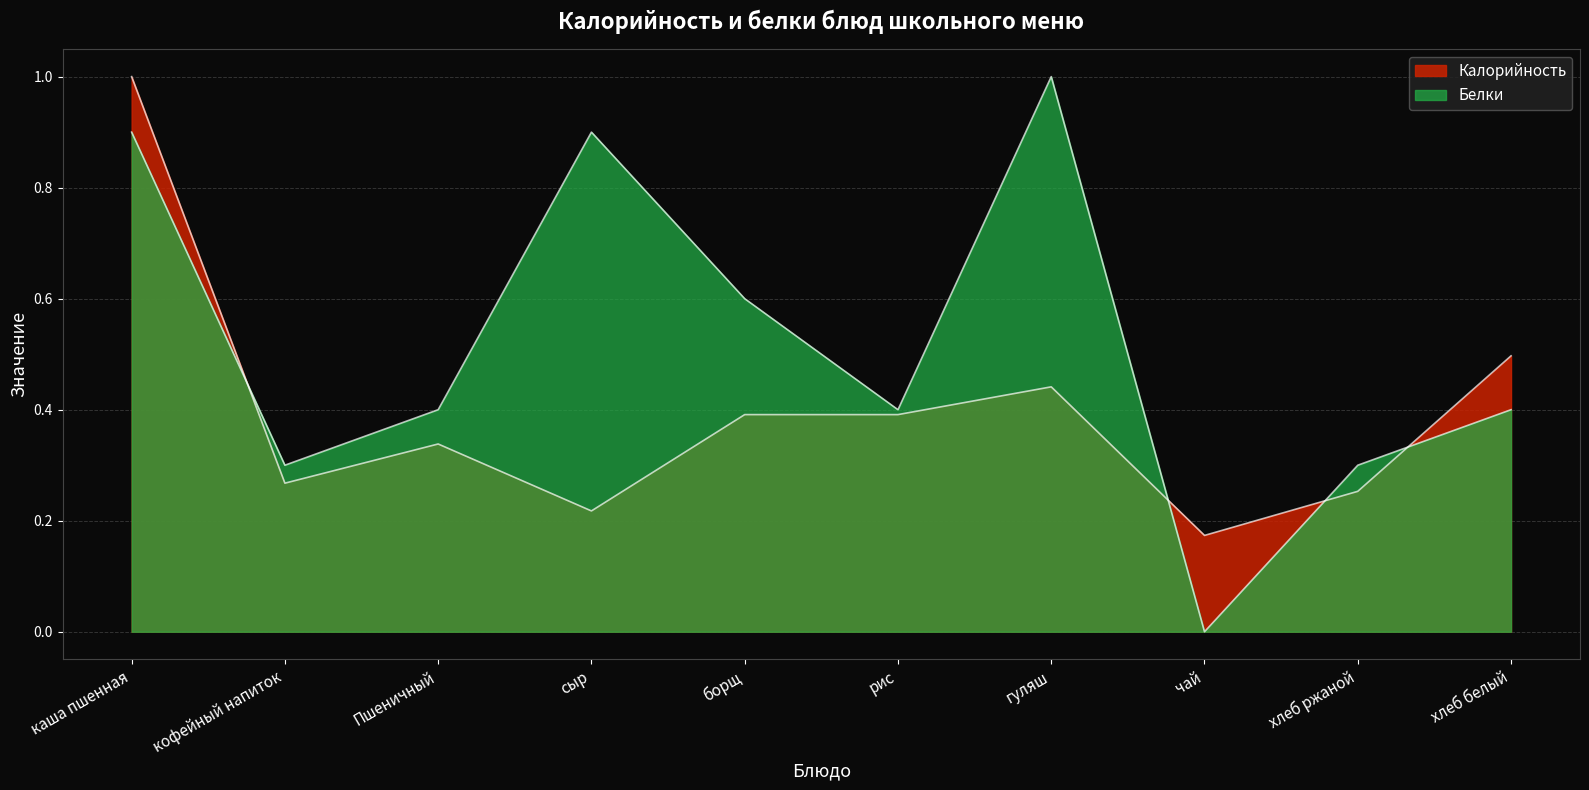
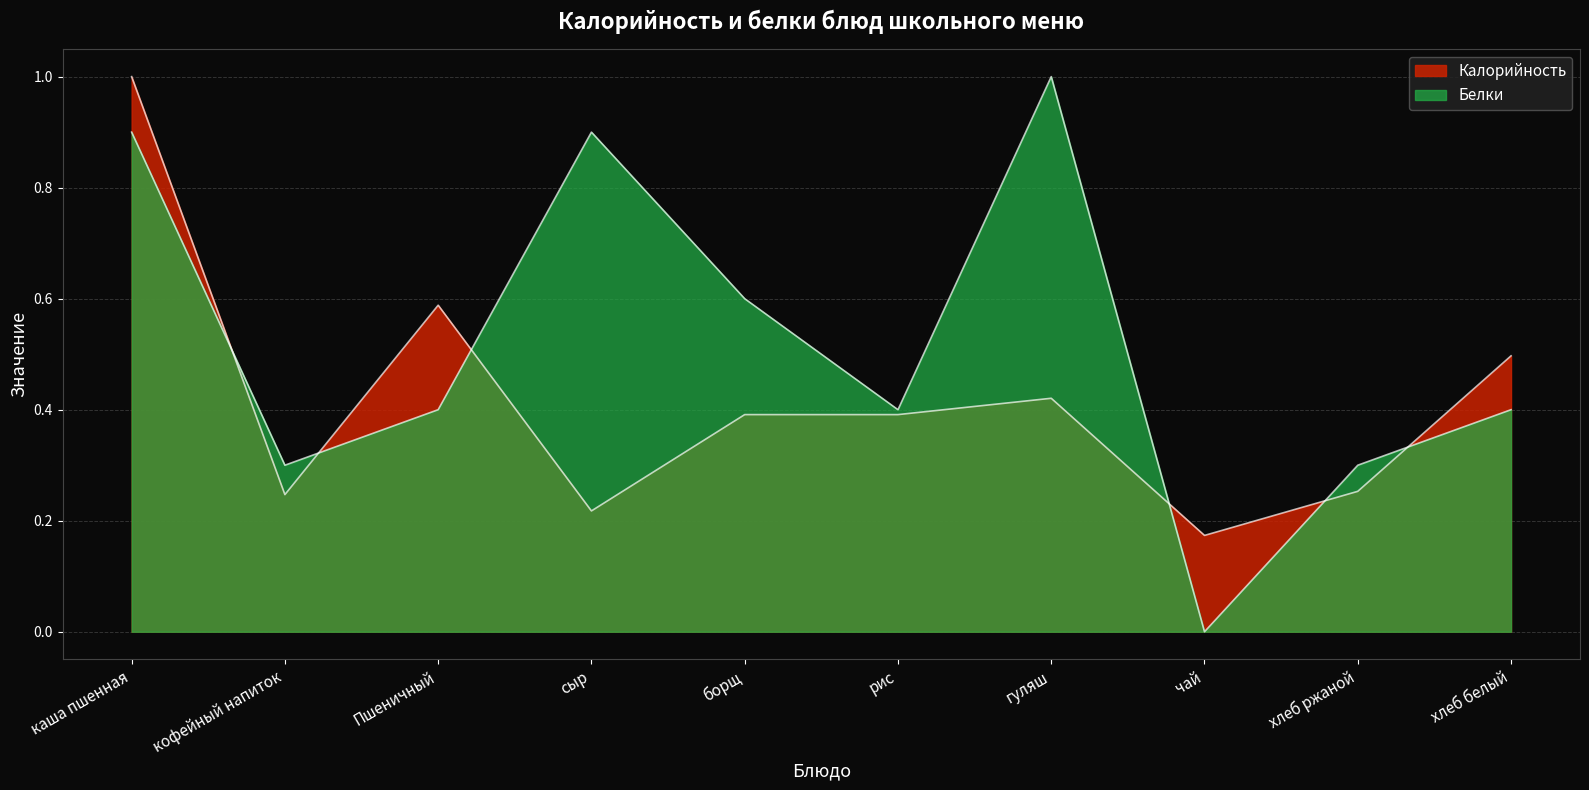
  {
    "Калорийность": {
      "каша пшенная": 1.00,
-     "кофейный напиток": 0.27,
-     "Пшеничный": 0.34,
+     "кофейный напиток": 0.25,
+     "Пшеничный": 0.59,
      "сыр": 0.22,
      "борщ": 0.39,
      "рис": 0.39,
-     "гуляш": 0.44,
+     "гуляш": 0.42,
      "чай": 0.17,
      "хлеб ржаной": 0.25,
      "хлеб белый": 0.50
    },
    "Белки": {
      "каша пшенная": 0.90,
      "кофейный напиток": 0.30,
      "Пшеничный": 0.40,
      "сыр": 0.90,
      "борщ": 0.60,
      "рис": 0.40,
      "гуляш": 1.00,
      "чай": 0.00,
      "хлеб ржаной": 0.30,
      "хлеб белый": 0.40
    }
  }
